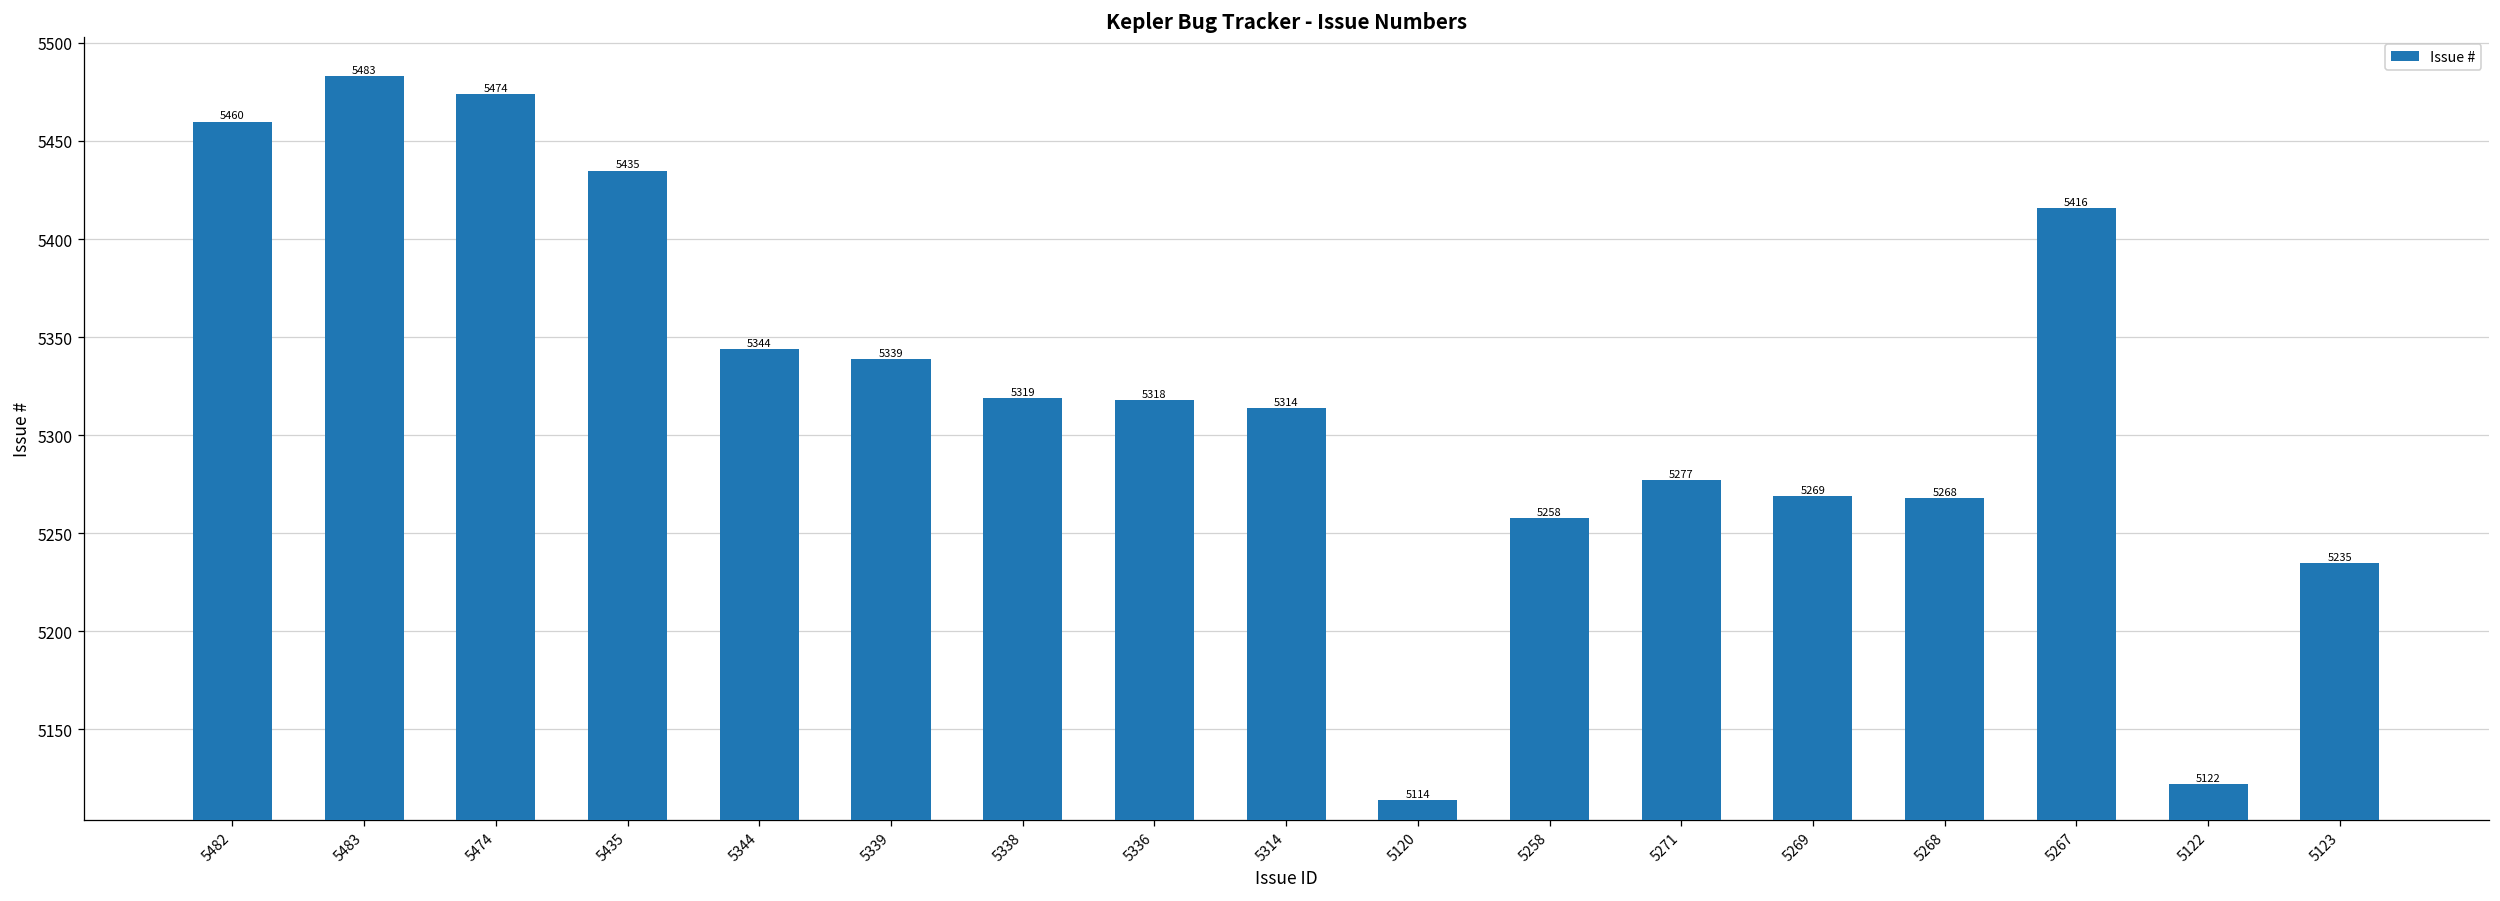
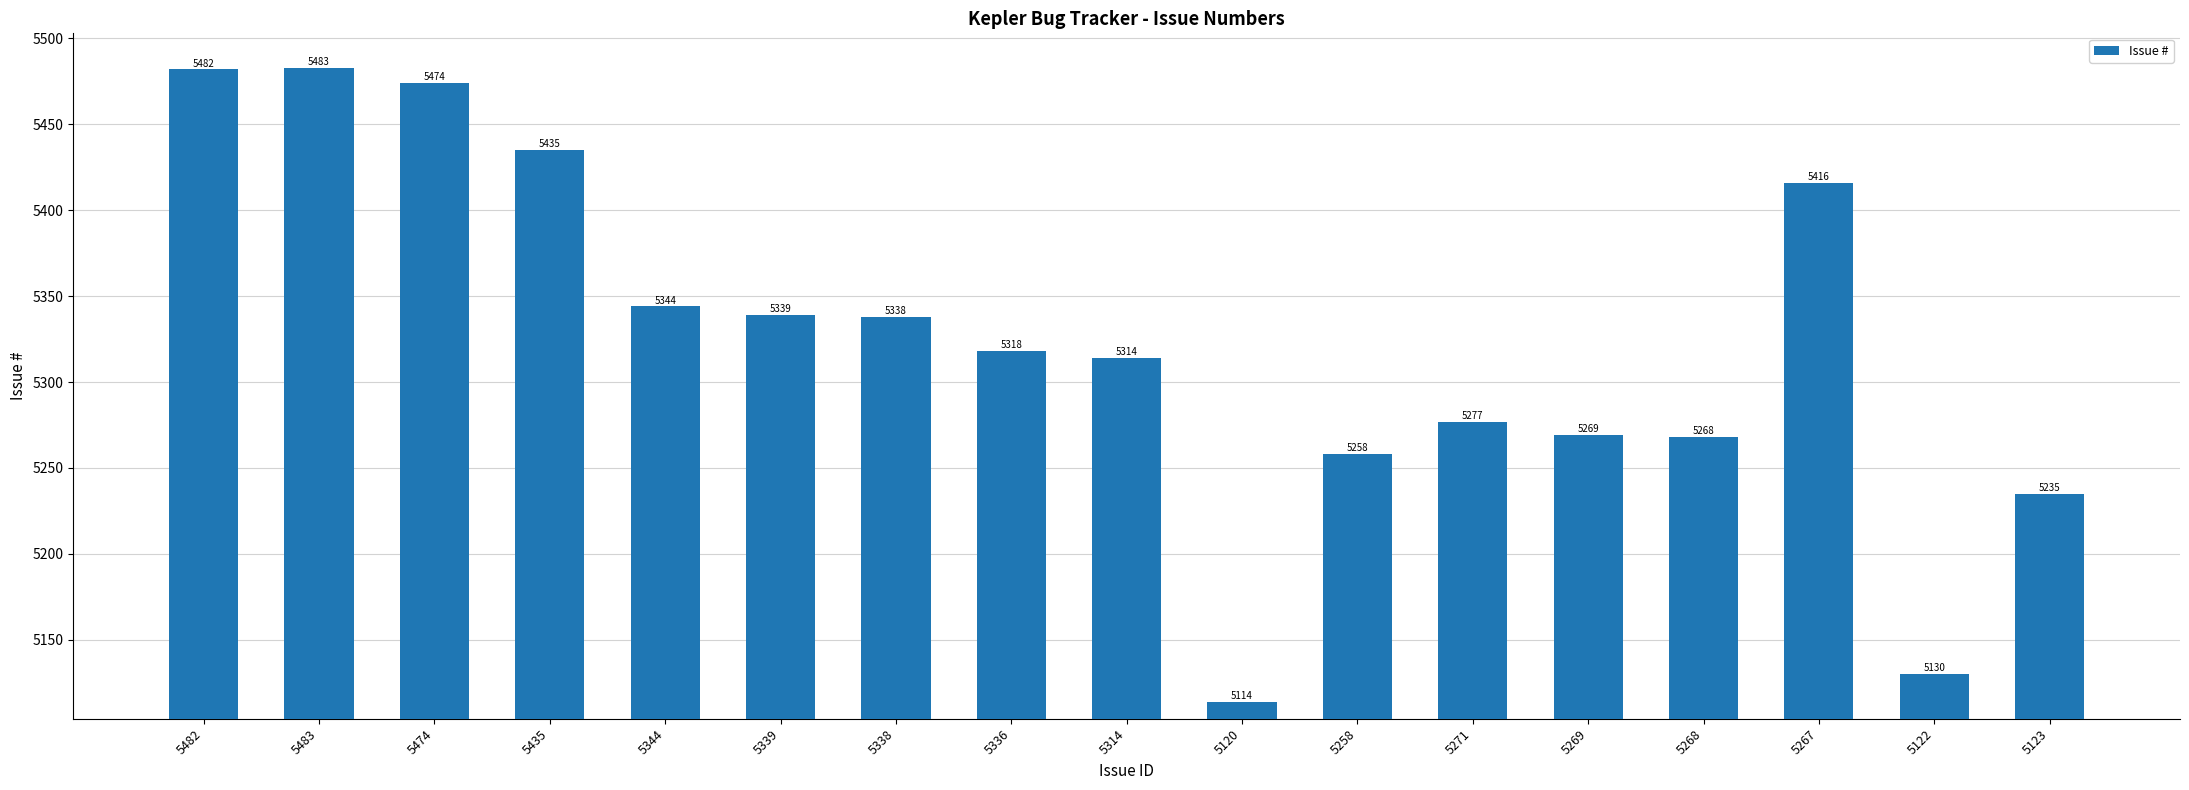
  {
-   "5482": 5460,
+   "5482": 5482,
    "5483": 5483,
    "5474": 5474,
    "5435": 5435,
    "5344": 5344,
    "5339": 5339,
-   "5338": 5319,
+   "5338": 5338,
    "5336": 5318,
    "5314": 5314,
    "5120": 5114,
    "5258": 5258,
    "5271": 5277,
    "5269": 5269,
    "5268": 5268,
    "5267": 5416,
-   "5122": 5122,
+   "5122": 5130,
    "5123": 5235
  }
